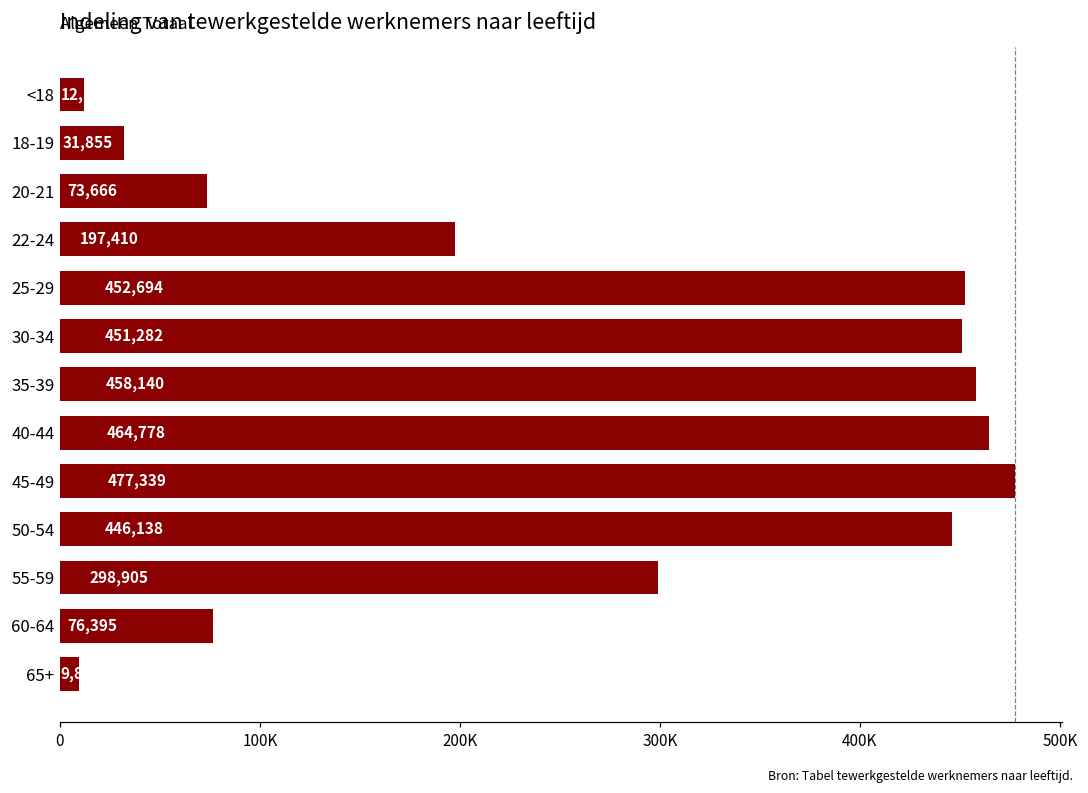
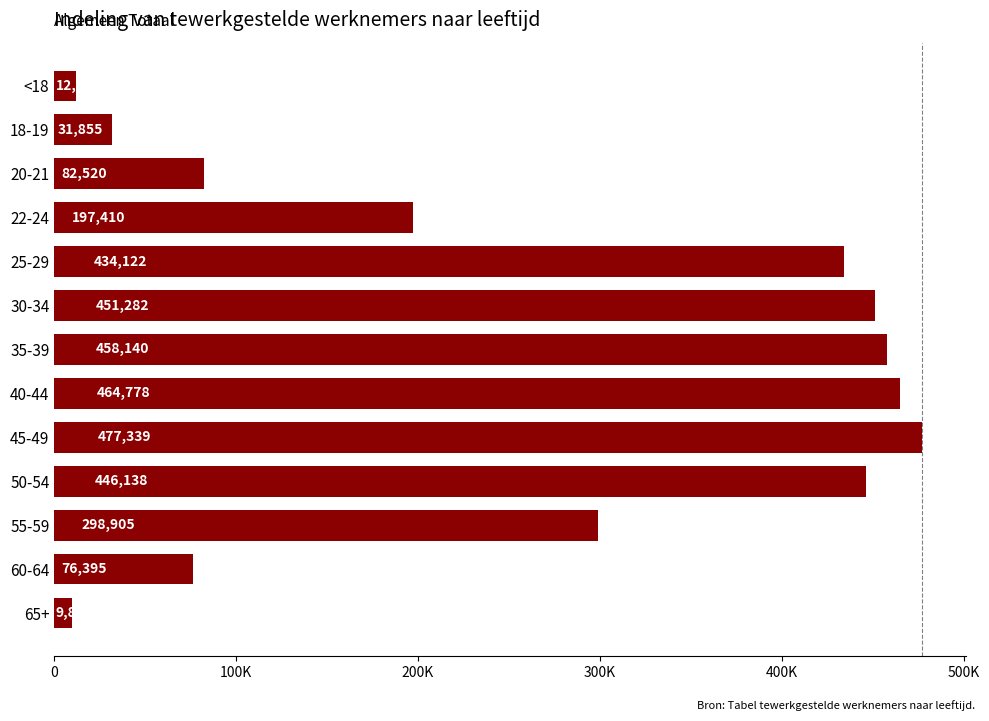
  {
    "18-19": "31,855",
-   "20-21": "73,666",
+   "20-21": "82,520",
    "22-24": "197,410",
-   "25-29": "452,694",
+   "25-29": "434,122",
    "30-34": "451,282",
    "35-39": "458,140",
    "40-44": "464,778",
    "45-49": "477,339",
    "50-54": "446,138",
    "55-59": "298,905",
    "60-64": "76,395"
  }
